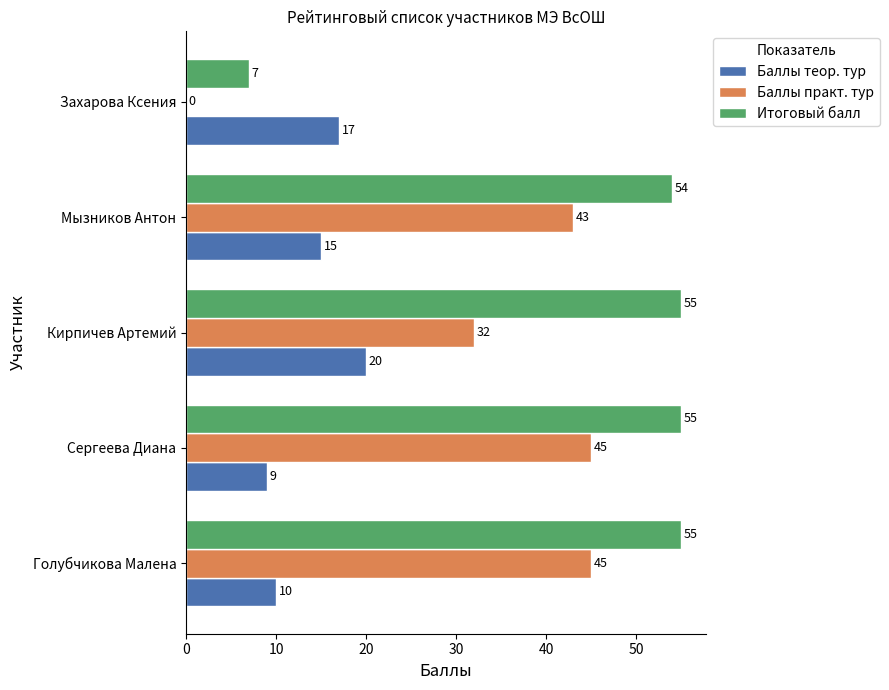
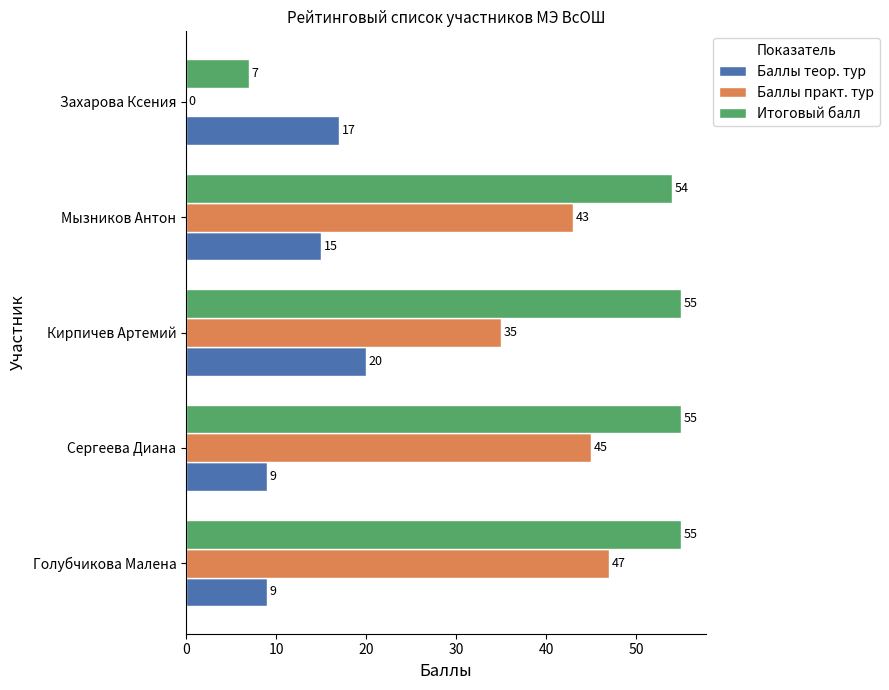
  {
    "Баллы теор. тур": {
      "Захарова Ксения": 17,
      "Мызников Антон": 15,
      "Кирпичев Артемий": 20,
      "Сергеева Диана": 9,
-     "Голубчикова Малена": 10
+     "Голубчикова Малена": 9
    },
    "Баллы практ. тур": {
      "Захарова Ксения": 0,
      "Мызников Антон": 43,
-     "Кирпичев Артемий": 32,
+     "Кирпичев Артемий": 35,
      "Сергеева Диана": 45,
-     "Голубчикова Малена": 45
+     "Голубчикова Малена": 47
    },
    "Итоговый балл": {
      "Захарова Ксения": 7,
      "Мызников Антон": 54,
      "Кирпичев Артемий": 55,
      "Сергеева Диана": 55,
      "Голубчикова Малена": 55
    }
  }
